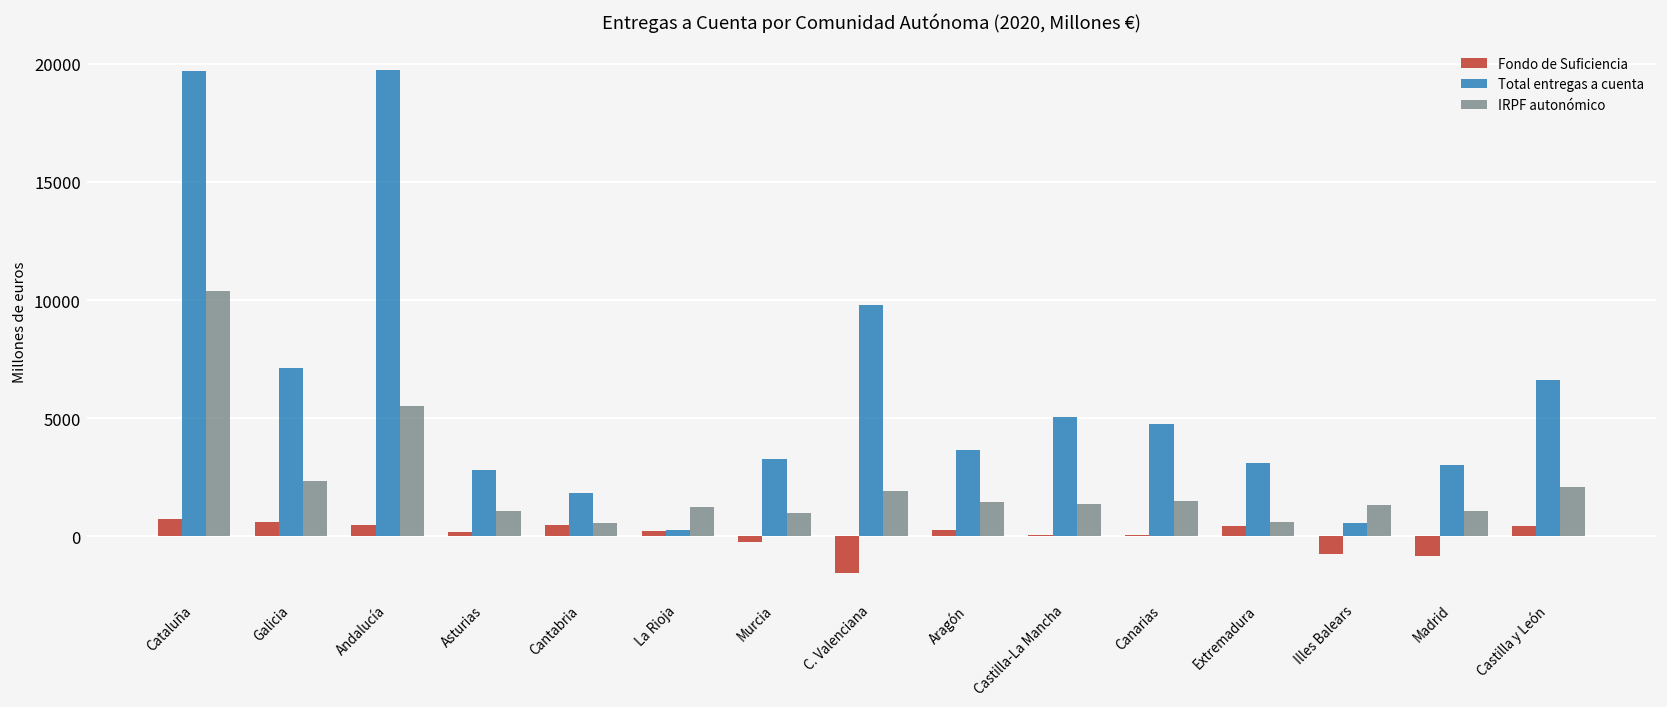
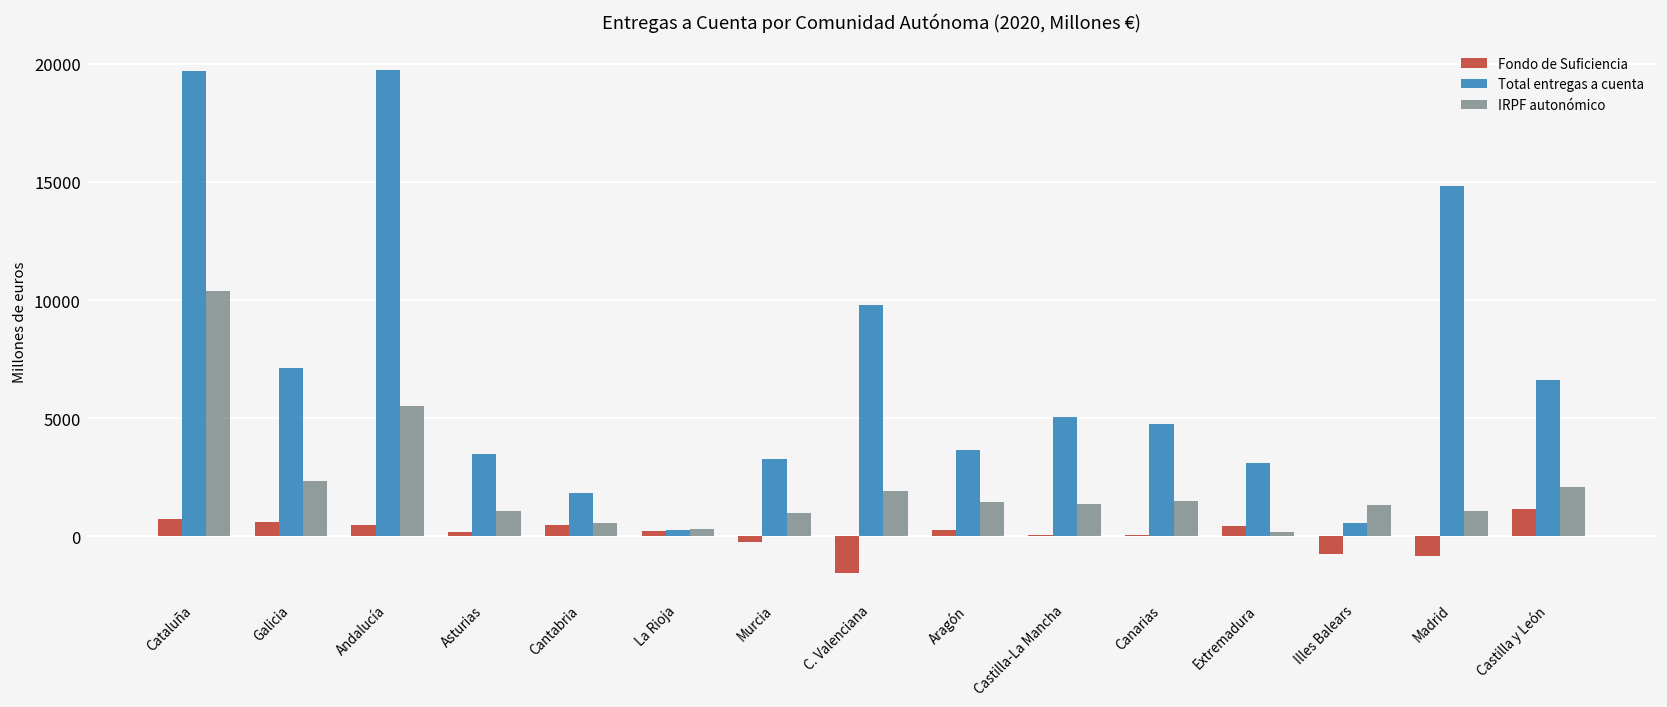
  {
    "Fondo de Suficiencia": {
      "Cataluña": 800,
      "Galicia": 600,
      "Andalucía": 500,
      "Asturias": 200,
      "Cantabria": 500,
      "La Rioja": 200,
      "Murcia": -200,
      "C. Valenciana": -1500,
      "Aragón": 300,
      "Extremadura": 500,
      "Illes Balears": -700,
      "Madrid": -800,
-     "Castilla y León": 400
+     "Castilla y León": 1200
    },
    "Total entregas a cuenta": {
      "Cataluña": 19700,
      "Galicia": 7100,
      "Andalucía": 19700,
-     "Asturias": 2800,
+     "Asturias": 3500,
      "Cantabria": 1800,
      "La Rioja": 300,
      "Murcia": 3300,
      "C. Valenciana": 9800,
      "Aragón": 3600,
      "Castilla-La Mancha": 5100,
      "Canarias": 4700,
      "Extremadura": 3100,
      "Illes Balears": 600,
-     "Madrid": 3000,
+     "Madrid": 14800,
      "Castilla y León": 6600
    },
    "IRPF autonómico": {
      "Cataluña": 10400,
      "Galicia": 2300,
      "Andalucía": 5500,
      "Asturias": 1100,
      "Cantabria": 600,
-     "La Rioja": 1300,
+     "La Rioja": 300,
      "Murcia": 1000,
      "C. Valenciana": 1900,
      "Aragón": 1400,
      "Castilla-La Mancha": 1400,
      "Canarias": 1500,
-     "Extremadura": 600,
+     "Extremadura": 200,
      "Illes Balears": 1300,
      "Madrid": 1100,
      "Castilla y León": 2100
    }
  }
